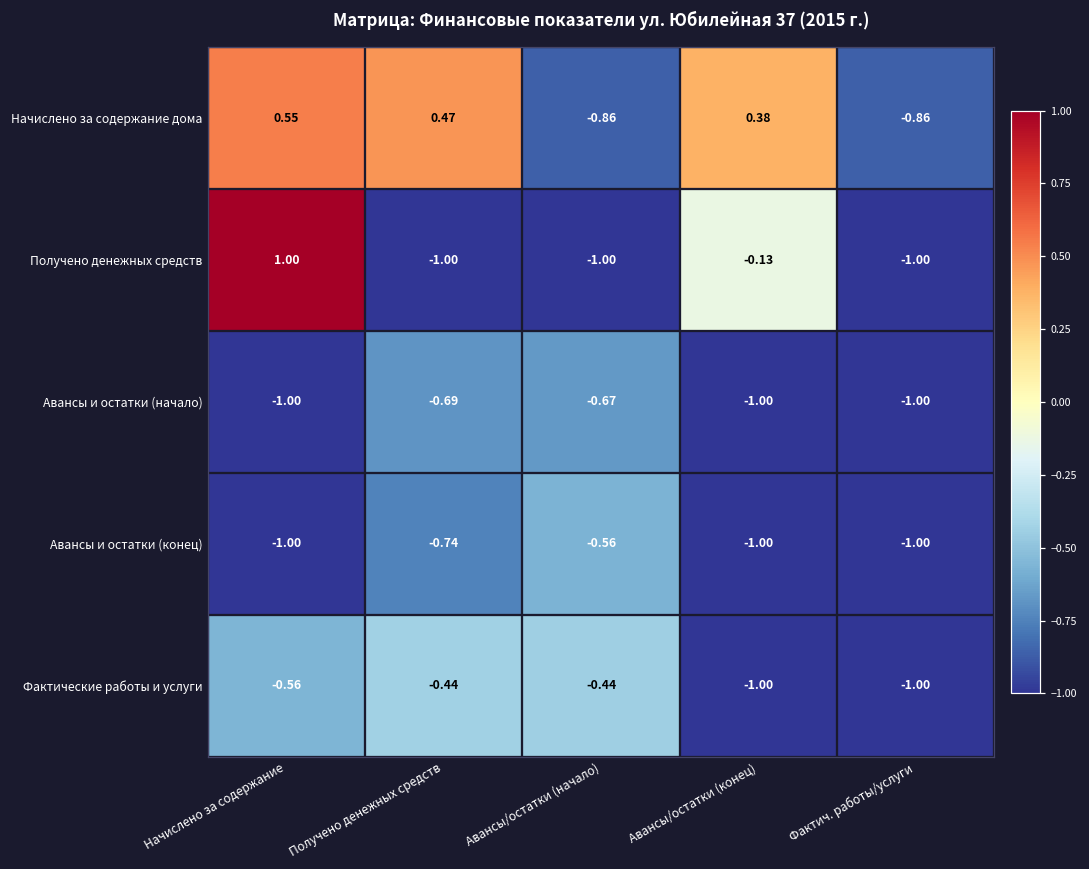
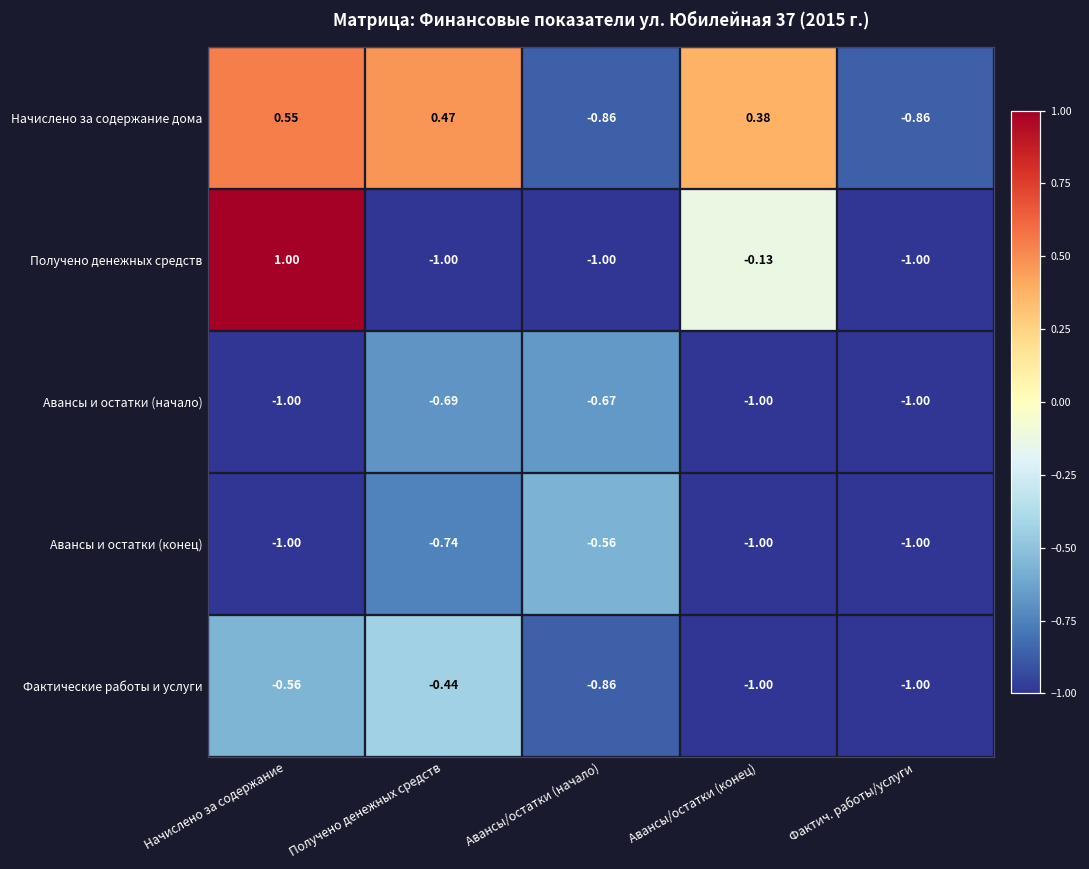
  {
    "Начислено за содержание дома": {
      "Начислено за содержание": 0.55,
      "Получено денежных средств": 0.47,
      "Авансы/остатки (начало)": -0.86,
      "Авансы/остатки (конец)": 0.38,
      "Фактич. работы/услуги": -0.86
    },
    "Получено денежных средств": {
      "Начислено за содержание": 1.00,
      "Получено денежных средств": -1.00,
      "Авансы/остатки (начало)": -1.00,
      "Авансы/остатки (конец)": -0.13,
      "Фактич. работы/услуги": -1.00
    },
    "Авансы и остатки (начало)": {
      "Начислено за содержание": -1.00,
      "Получено денежных средств": -0.69,
      "Авансы/остатки (начало)": -0.67,
      "Авансы/остатки (конец)": -1.00,
      "Фактич. работы/услуги": -1.00
    },
    "Авансы и остатки (конец)": {
      "Начислено за содержание": -1.00,
      "Получено денежных средств": -0.74,
      "Авансы/остатки (начало)": -0.56,
      "Авансы/остатки (конец)": -1.00,
      "Фактич. работы/услуги": -1.00
    },
    "Фактические работы и услуги": {
      "Начислено за содержание": -0.56,
      "Получено денежных средств": -0.44,
-     "Авансы/остатки (начало)": -0.44,
+     "Авансы/остатки (начало)": -0.86,
      "Авансы/остатки (конец)": -1.00,
      "Фактич. работы/услуги": -1.00
    }
  }
